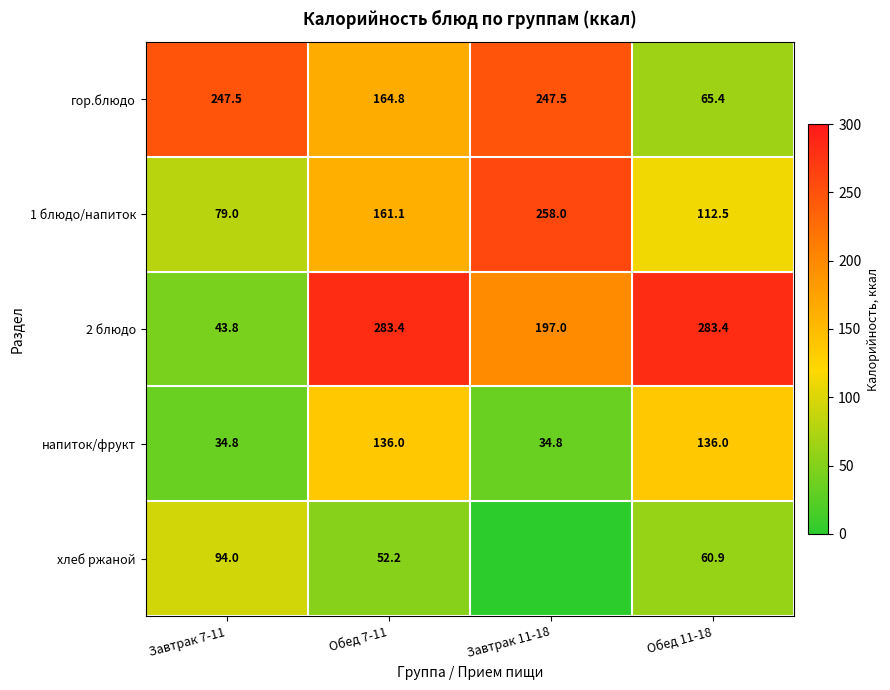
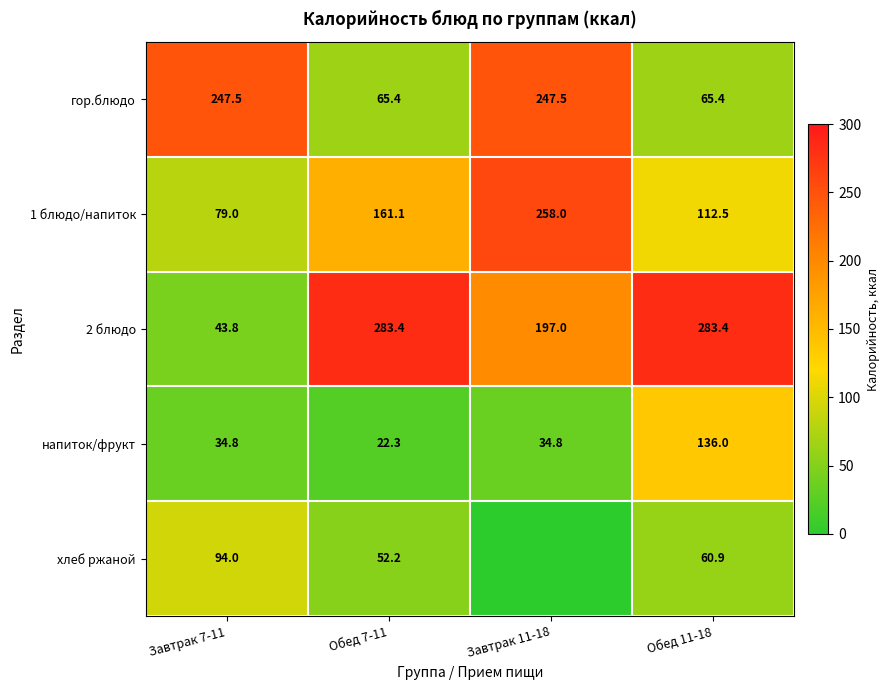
  {
    "гор.блюдо": {
      "Завтрак 7-11": 247.5,
-     "Обед 7-11": 164.8,
+     "Обед 7-11": 65.4,
      "Завтрак 11-18": 247.5,
      "Обед 11-18": 65.4
    },
    "1 блюдо/напиток": {
      "Завтрак 7-11": 79.0,
      "Обед 7-11": 161.1,
      "Завтрак 11-18": 258.0,
      "Обед 11-18": 112.5
    },
    "2 блюдо": {
      "Завтрак 7-11": 43.8,
      "Обед 7-11": 283.4,
      "Завтрак 11-18": 197.0,
      "Обед 11-18": 283.4
    },
    "напиток/фрукт": {
      "Завтрак 7-11": 34.8,
-     "Обед 7-11": 136.0,
+     "Обед 7-11": 22.3,
      "Завтрак 11-18": 34.8,
      "Обед 11-18": 136.0
    },
    "хлеб ржаной": {
      "Завтрак 7-11": 94.0,
      "Обед 7-11": 52.2,
      "Обед 11-18": 60.9
    }
  }
